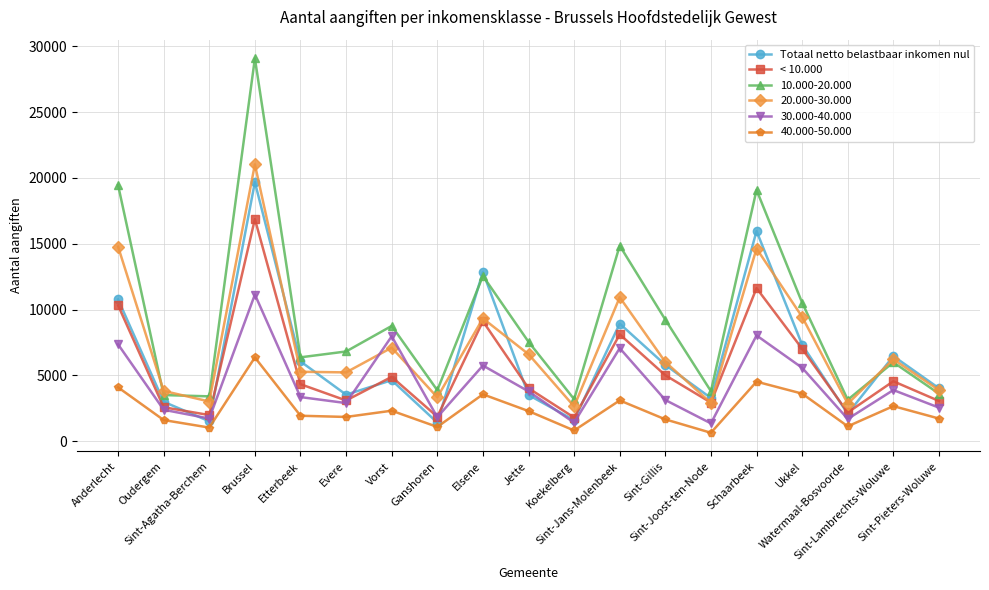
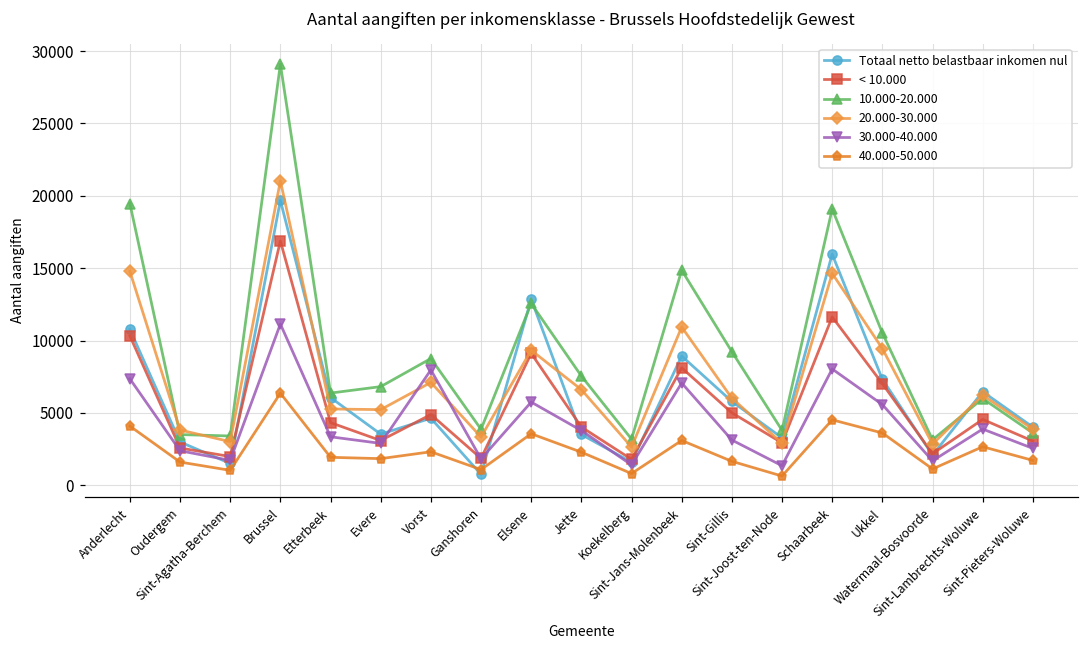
  {
    "Totaal netto belastbaar inkomen nul": {
      "Anderlecht": 10800,
      "Oudergem": 3000,
      "Sint-Agatha-Berchem": 1500,
      "Brussel": 19700,
      "Etterbeek": 6100,
      "Evere": 3500,
      "Vorst": 4600,
-     "Ganshoren": 1400,
+     "Ganshoren": 800,
      "Elsene": 12900,
      "Jette": 3500,
      "Sint-Jans-Molenbeek": 8900,
      "Sint-Gillis": 5800,
      "Sint-Joost-ten-Node": 3300,
      "Schaarbeek": 16000,
      "Ukkel": 7300,
      "Sint-Lambrechts-Woluwe": 6500
    },
    "10.000-20.000": {
      "Anderlecht": 19500,
      "Oudergem": 3500,
      "Sint-Agatha-Berchem": 3400,
      "Brussel": 29100,
      "Etterbeek": 6400,
      "Evere": 6800,
      "Vorst": 8800,
      "Ganshoren": 3900,
      "Elsene": 12600,
      "Jette": 7500,
      "Koekelberg": 3200,
      "Sint-Jans-Molenbeek": 14900,
      "Sint-Gillis": 9200,
      "Sint-Joost-ten-Node": 3800,
      "Schaarbeek": 19100,
      "Ukkel": 10500,
      "Watermaal-Bosvoorde": 3100,
      "Sint-Lambrechts-Woluwe": 6000,
      "Sint-Pieters-Woluwe": 3600
    },
    "30.000-40.000": {
      "Anderlecht": 7400,
      "Sint-Agatha-Berchem": 1700,
      "Brussel": 11100,
      "Etterbeek": 3400,
      "Evere": 2900,
      "Vorst": 8000,
      "Elsene": 5700,
      "Jette": 3800,
      "Sint-Jans-Molenbeek": 7100,
      "Sint-Gillis": 3100,
      "Sint-Joost-ten-Node": 1400,
      "Schaarbeek": 8000,
      "Ukkel": 5600,
      "Watermaal-Bosvoorde": 1700,
      "Sint-Lambrechts-Woluwe": 3900,
      "Sint-Pieters-Woluwe": 2600
    }
  }
